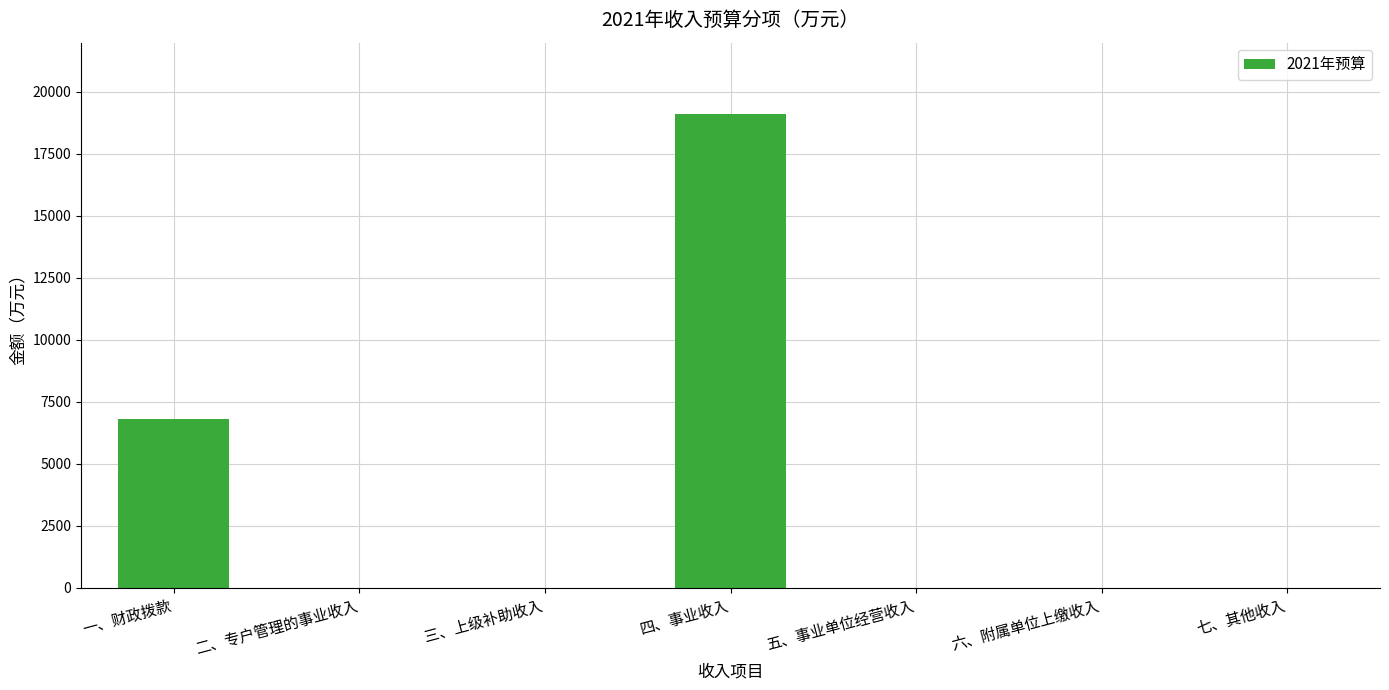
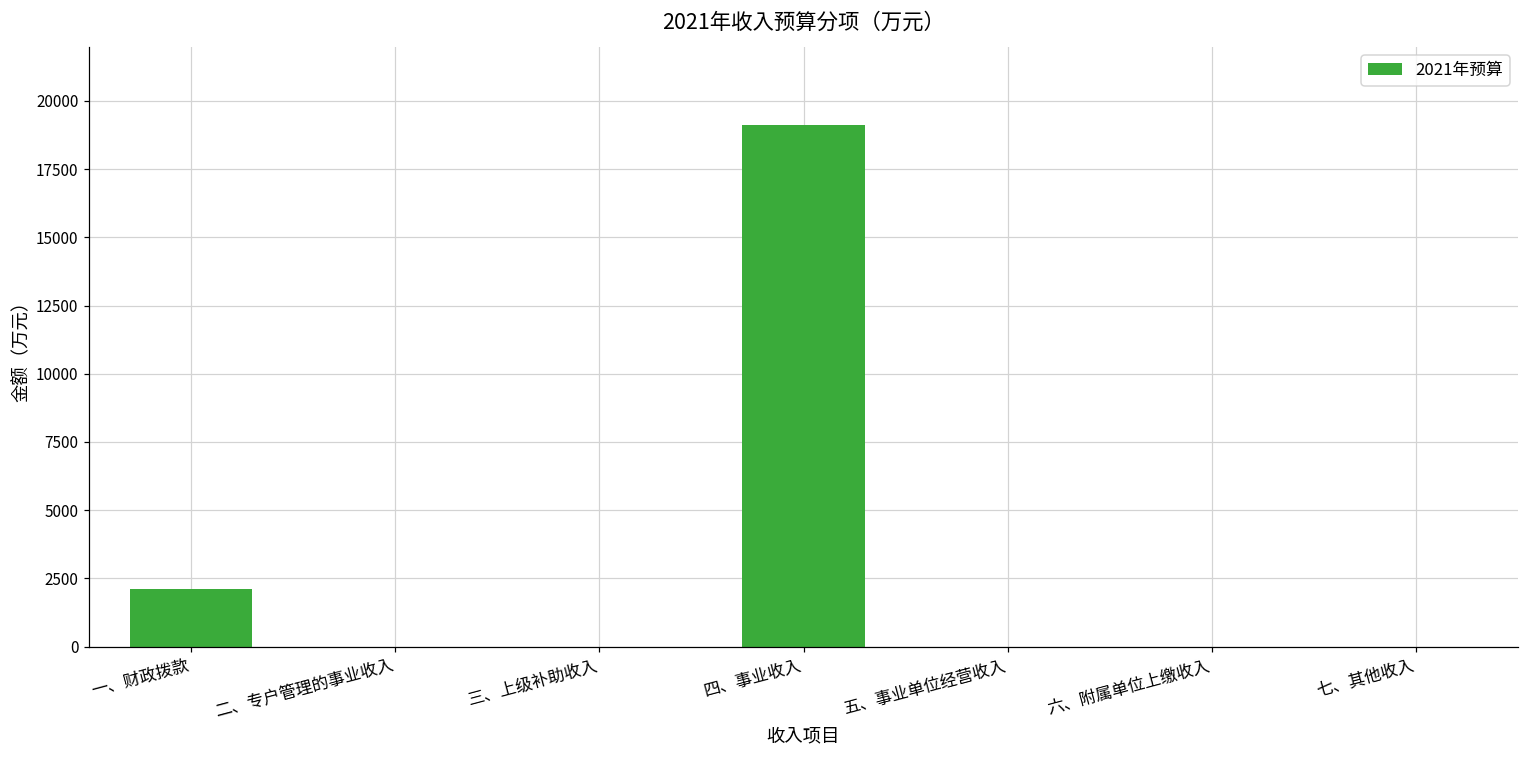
  {
-   "一、财政拨款": 6800,
+   "一、财政拨款": 2100,
    "二、专户管理的事业收入": 0,
    "三、上级补助收入": 0,
    "四、事业收入": 19100,
    "五、事业单位经营收入": 0,
    "六、附属单位上缴收入": 0,
    "七、其他收入": 0
  }
